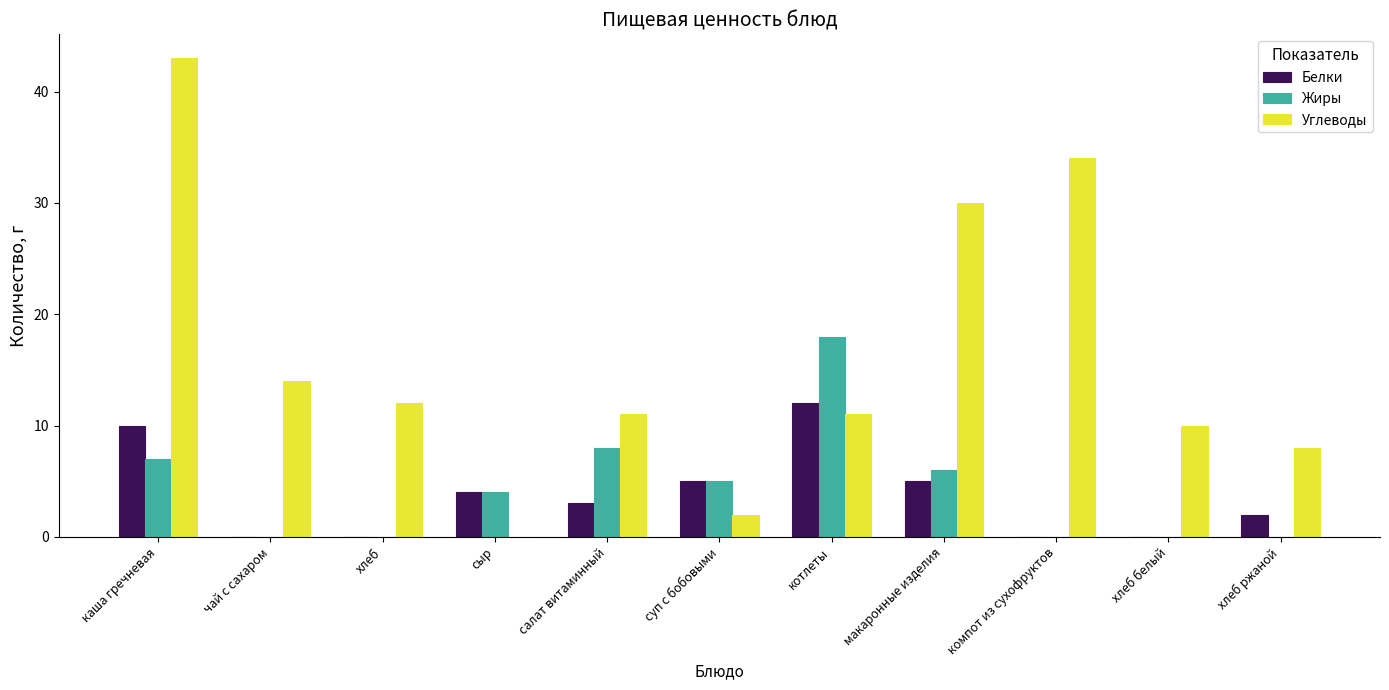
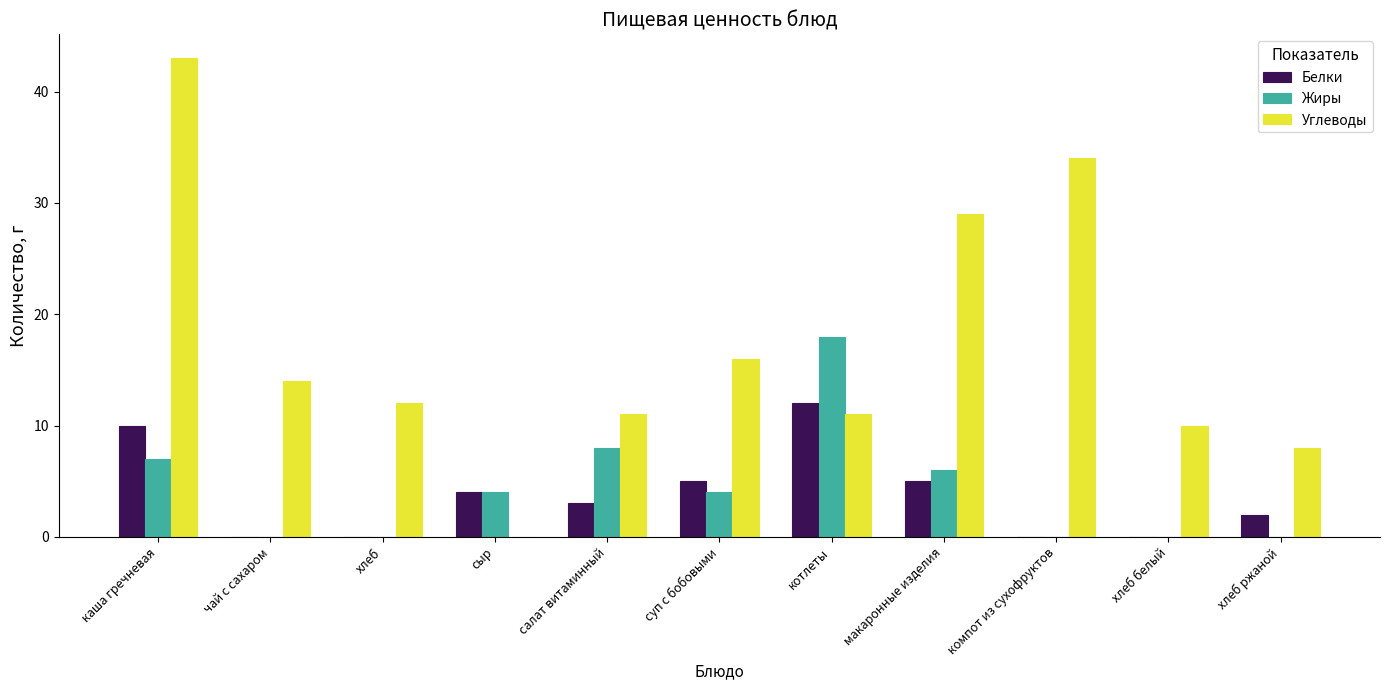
  {
    "Белки": {
      "каша гречневая": 10,
      "чай с сахаром": 0,
      "хлеб": 0,
      "сыр": 4,
      "салат витаминный": 3,
      "суп с бобовыми": 5,
      "котлеты": 12,
      "макаронные изделия": 5,
      "компот из сухофруктов": 0,
      "хлеб белый": 0,
      "хлеб ржаной": 2
    },
    "Жиры": {
      "каша гречневая": 7,
      "чай с сахаром": 0,
      "хлеб": 0,
      "сыр": 4,
      "салат витаминный": 8,
-     "суп с бобовыми": 5,
+     "суп с бобовыми": 4,
      "котлеты": 18,
      "макаронные изделия": 6,
      "компот из сухофруктов": 0,
      "хлеб белый": 0,
      "хлеб ржаной": 0
    },
    "Углеводы": {
      "каша гречневая": 43,
      "чай с сахаром": 14,
      "хлеб": 12,
      "сыр": 0,
      "салат витаминный": 11,
-     "суп с бобовыми": 2,
+     "суп с бобовыми": 16,
      "котлеты": 11,
-     "макаронные изделия": 30,
+     "макаронные изделия": 29,
      "компот из сухофруктов": 34,
      "хлеб белый": 10,
      "хлеб ржаной": 8
    }
  }
